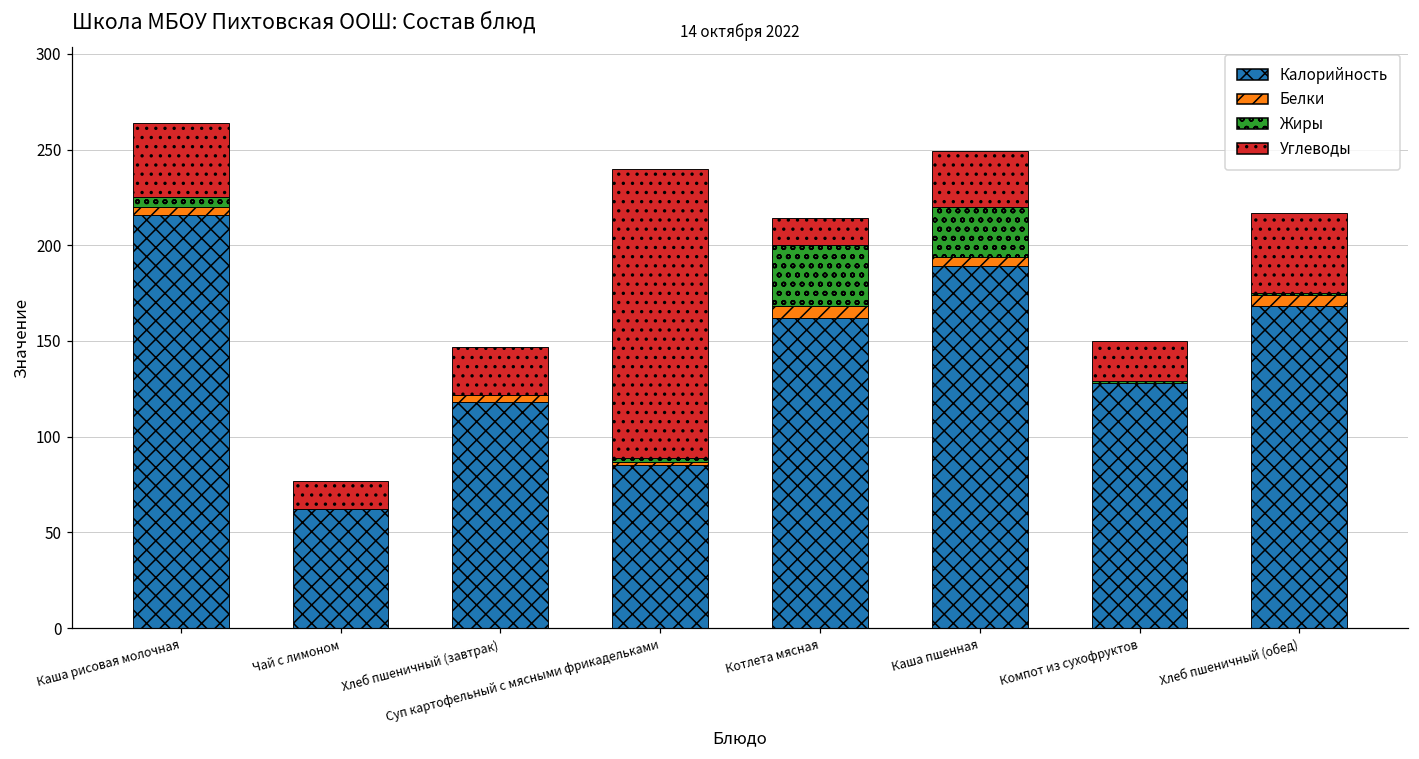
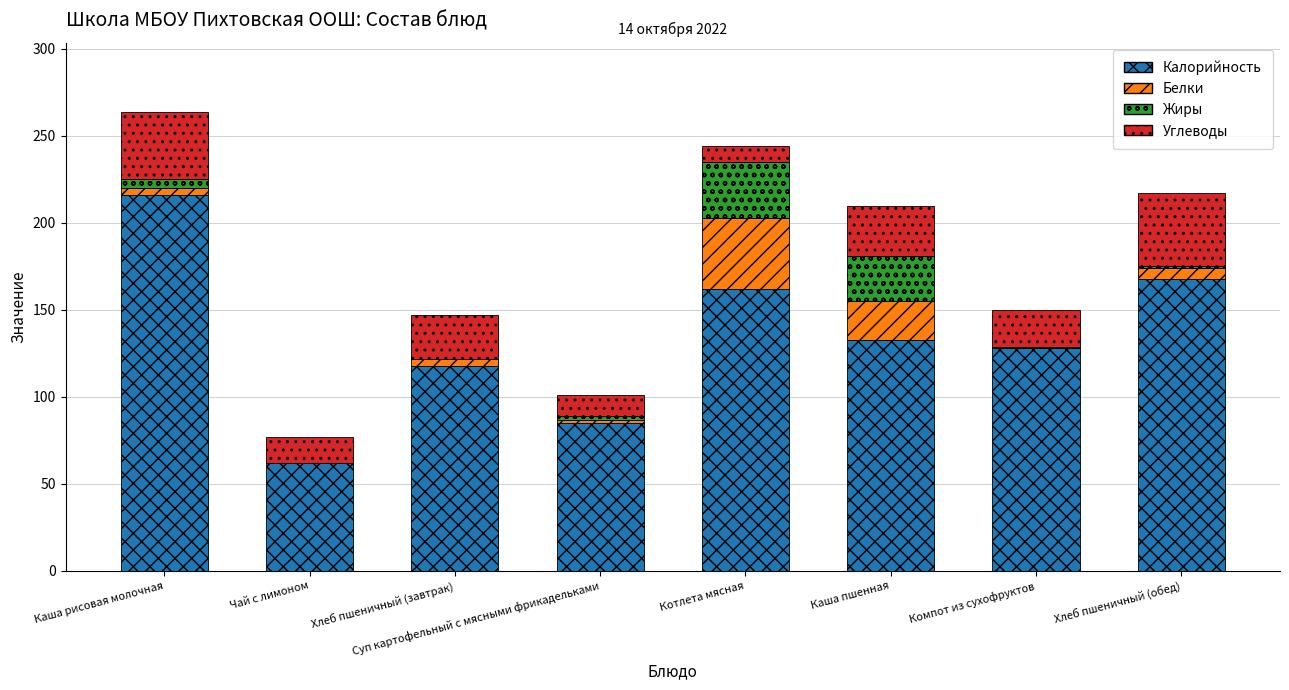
  {
    "Калорийность": {
      "Каша рисовая молочная": 216,
      "Чай с лимоном": 62,
      "Хлеб пшеничный (завтрак)": 118,
      "Суп картофельный с мясными фрикадельками": 85,
      "Котлета мясная": 162,
-     "Каша пшенная": 189,
+     "Каша пшенная": 133,
      "Компот из сухофруктов": 128,
      "Хлеб пшеничный (обед)": 168
    },
    "Белки": {
      "Каша рисовая молочная": 4,
      "Чай с лимоном": 0,
      "Хлеб пшеничный (завтрак)": 4,
      "Суп картофельный с мясными фрикадельками": 2,
-     "Котлета мясная": 6,
-     "Каша пшенная": 5,
+     "Котлета мясная": 41,
+     "Каша пшенная": 22,
      "Компот из сухофруктов": 0,
      "Хлеб пшеничный (обед)": 6
    },
    "Жиры": {
      "Каша рисовая молочная": 5,
      "Чай с лимоном": 0,
      "Хлеб пшеничный (завтрак)": 0,
      "Суп картофельный с мясными фрикадельками": 2,
      "Котлета мясная": 32,
      "Каша пшенная": 26
    },
    "Углеводы": {
      "Каша рисовая молочная": 39,
      "Чай с лимоном": 15,
      "Хлеб пшеничный (завтрак)": 25,
-     "Суп картофельный с мясными фрикадельками": 151,
-     "Котлета мясная": 14,
+     "Суп картофельный с мясными фрикадельками": 12,
+     "Котлета мясная": 9,
      "Каша пшенная": 29,
      "Компот из сухофруктов": 21,
      "Хлеб пшеничный (обед)": 42
    }
  }
